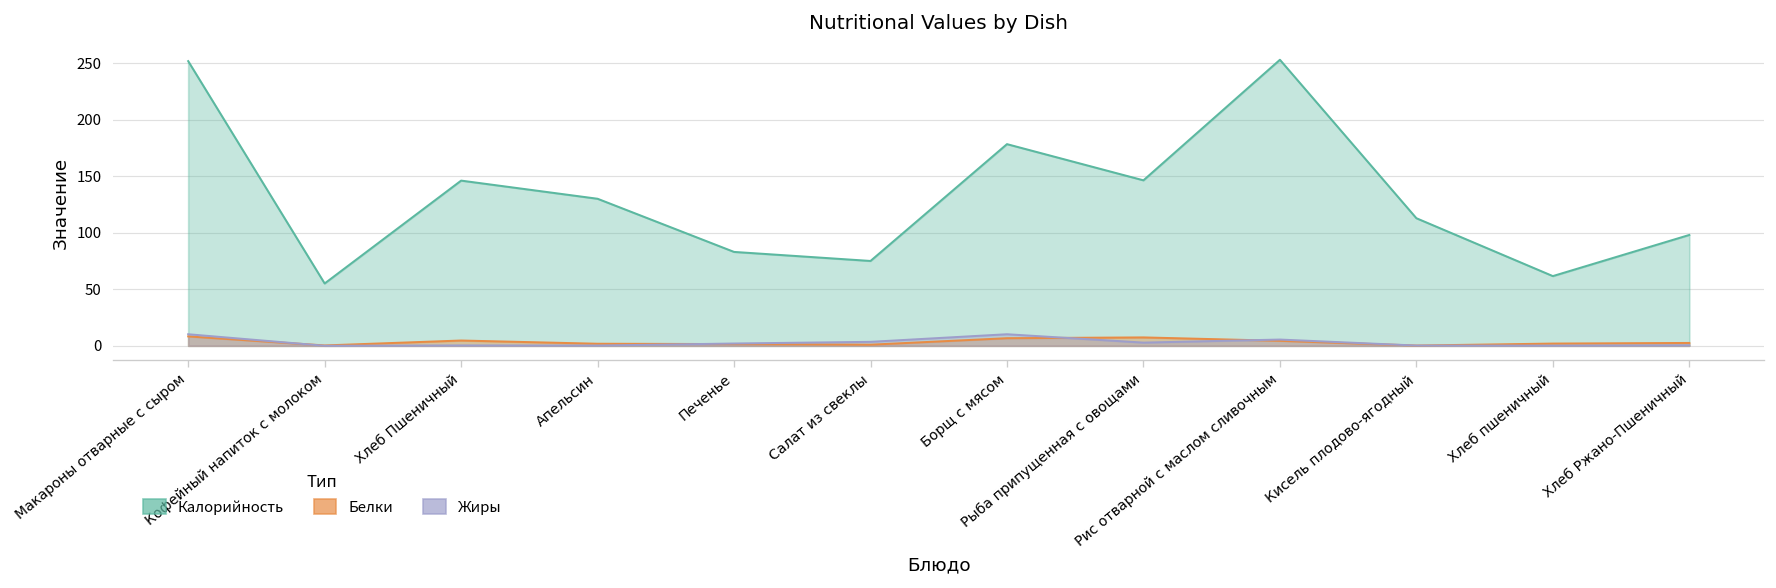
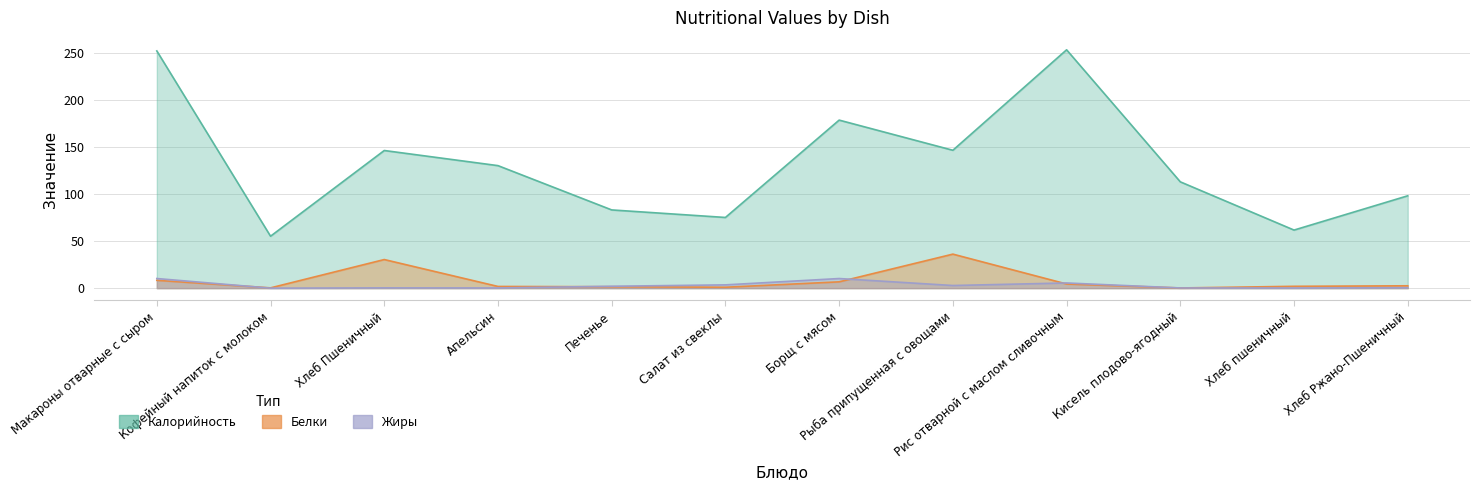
  {
    "Белки": {
-     "Хлеб Пшеничный": 0,
+     "Хлеб Пшеничный": 30,
      "Борщ с мясом": 10,
-     "Рыба припущенная с овощами": 10
+     "Рыба припущенная с овощами": 40
    }
  }
